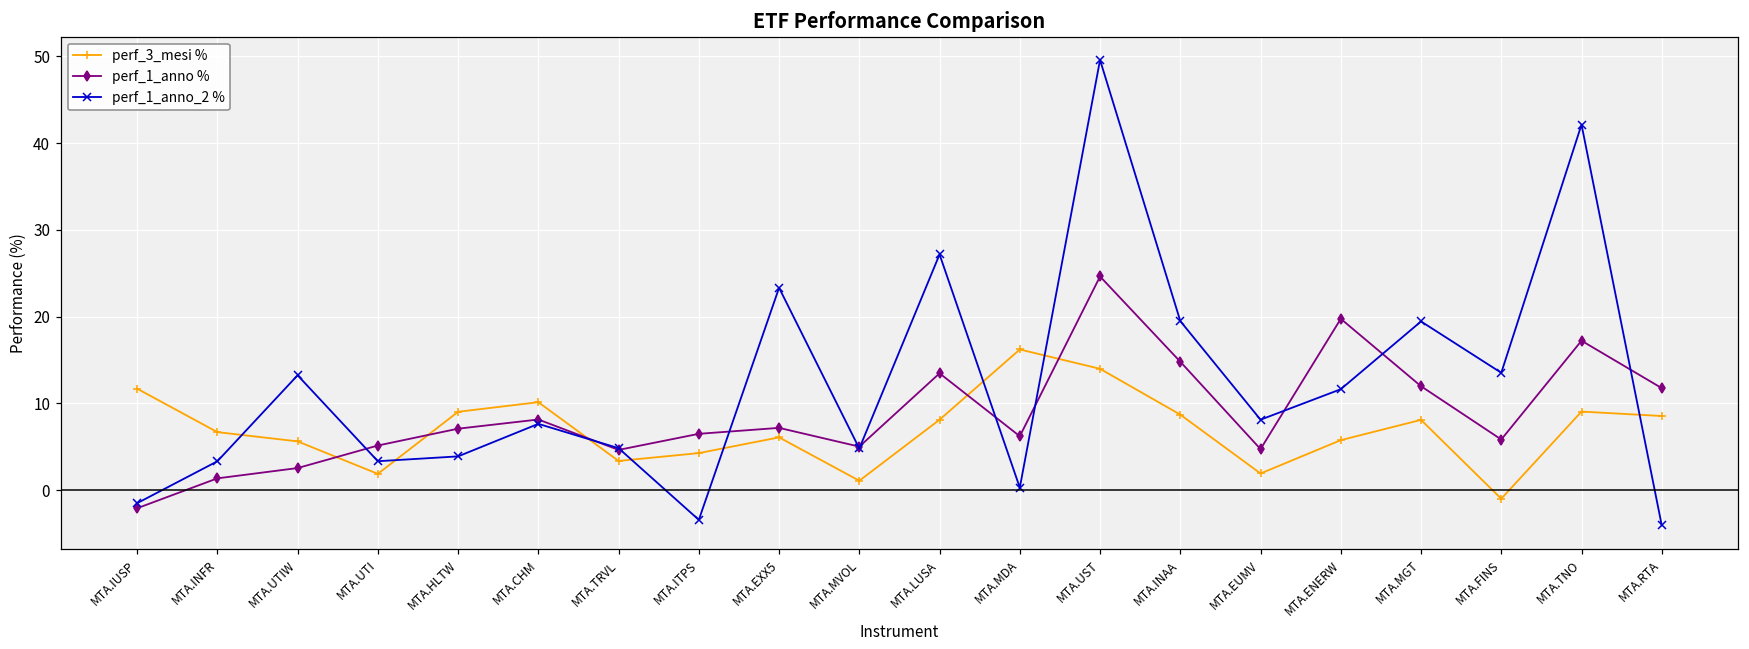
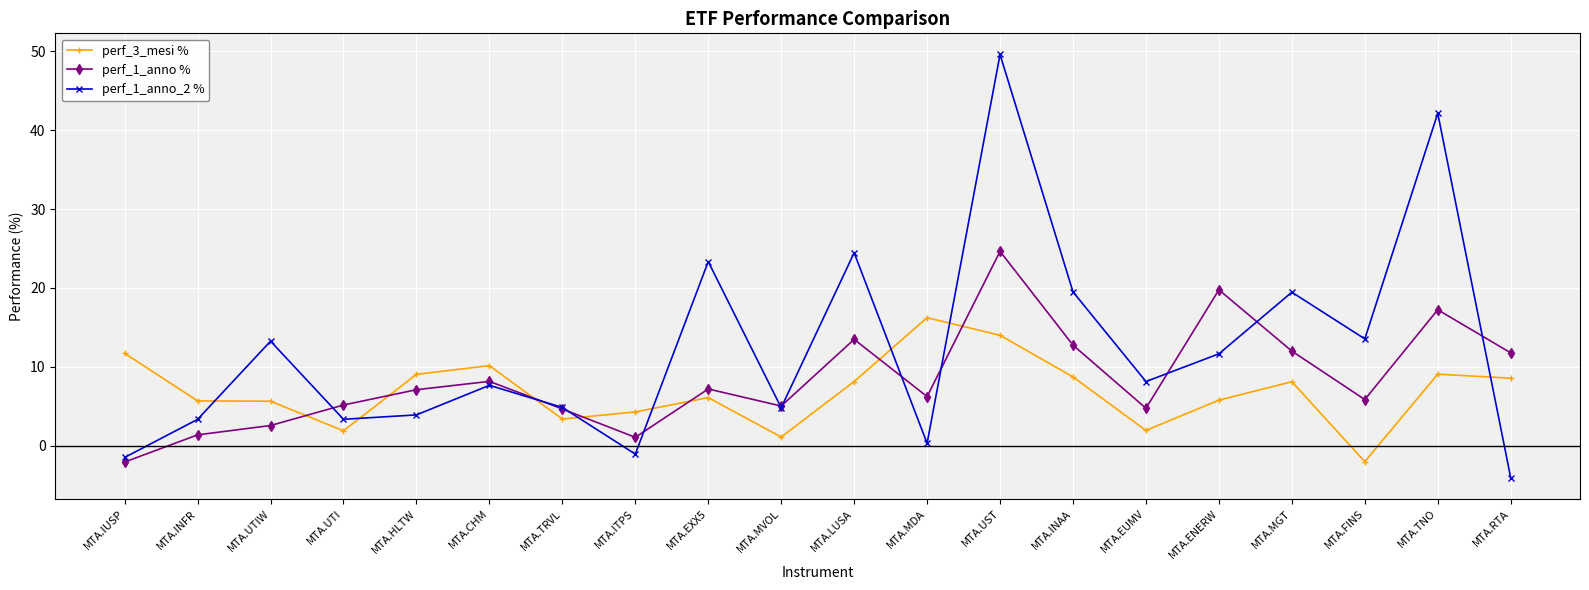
  {
    "perf_3_mesi %": {
      "MTA.IUSP": 12,
-     "MTA.INFR": 7,
+     "MTA.INFR": 6,
      "MTA.UTIW": 6,
      "MTA.UTI": 2,
      "MTA.HLTW": 9,
      "MTA.CHM": 10,
      "MTA.TRVL": 3,
      "MTA.ITPS": 4,
      "MTA.EXX5": 6,
      "MTA.MVOL": 1,
      "MTA.LUSA": 8,
      "MTA.MDA": 16,
      "MTA.UST": 14,
      "MTA.INAA": 9,
      "MTA.EUMV": 2,
      "MTA.ENERW": 6,
      "MTA.MGT": 8,
-     "MTA.FINS": -1,
+     "MTA.FINS": -2,
      "MTA.TNO": 9,
      "MTA.RTA": 9
    },
    "perf_1_anno %": {
      "MTA.IUSP": -2,
      "MTA.INFR": 1,
      "MTA.UTIW": 3,
      "MTA.UTI": 5,
      "MTA.HLTW": 7,
      "MTA.CHM": 8,
-     "MTA.ITPS": 6,
+     "MTA.ITPS": 1,
      "MTA.EXX5": 7,
      "MTA.LUSA": 13,
      "MTA.MDA": 6,
      "MTA.UST": 25,
-     "MTA.INAA": 15,
+     "MTA.INAA": 13,
      "MTA.EUMV": 5,
      "MTA.ENERW": 20,
      "MTA.MGT": 12,
      "MTA.FINS": 6,
      "MTA.TNO": 17,
      "MTA.RTA": 12
    },
    "perf_1_anno_2 %": {
      "MTA.IUSP": -1,
      "MTA.INFR": 3,
      "MTA.UTIW": 13,
      "MTA.UTI": 3,
      "MTA.HLTW": 4,
      "MTA.CHM": 8,
-     "MTA.ITPS": -3,
+     "MTA.ITPS": -1,
      "MTA.EXX5": 23,
-     "MTA.LUSA": 27,
+     "MTA.LUSA": 24,
      "MTA.MDA": 0,
      "MTA.UST": 50,
      "MTA.INAA": 19,
      "MTA.EUMV": 8,
      "MTA.ENERW": 12,
      "MTA.MGT": 19,
      "MTA.FINS": 14,
      "MTA.TNO": 42,
      "MTA.RTA": -4
    }
  }
